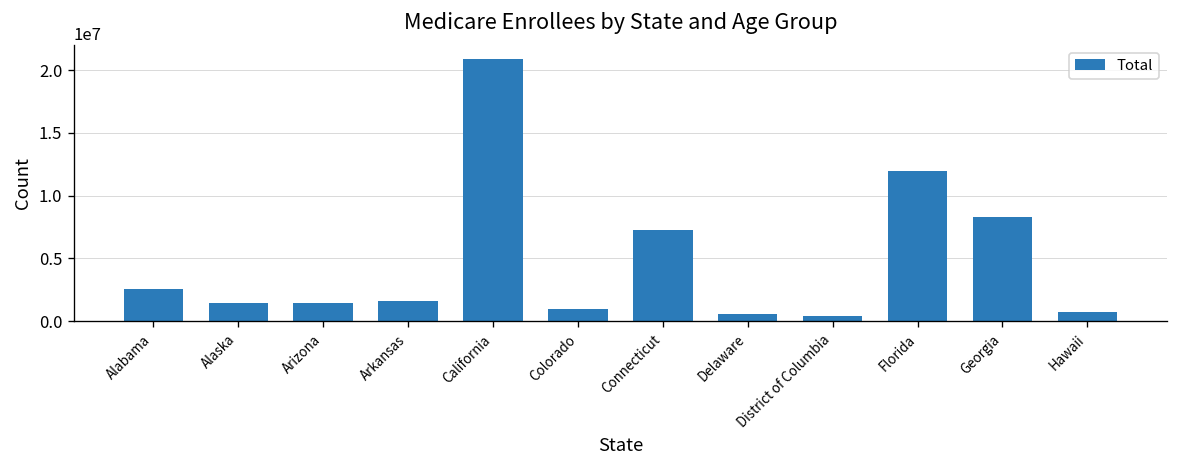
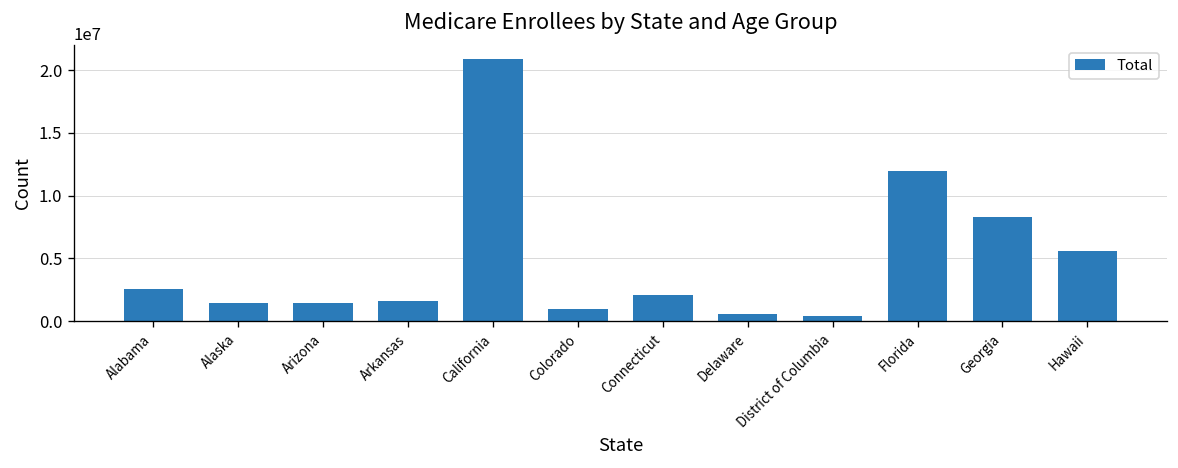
  {
    "Alabama": 2600000,
    "Alaska": 1400000,
    "Arizona": 1500000,
    "Arkansas": 1600000,
    "California": 20900000,
    "Colorado": 900000,
-   "Connecticut": 7200000,
+   "Connecticut": 2100000,
    "Delaware": 600000,
    "District of Columbia": 400000,
    "Florida": 12000000,
    "Georgia": 8300000,
-   "Hawaii": 800000
+   "Hawaii": 5600000
  }
